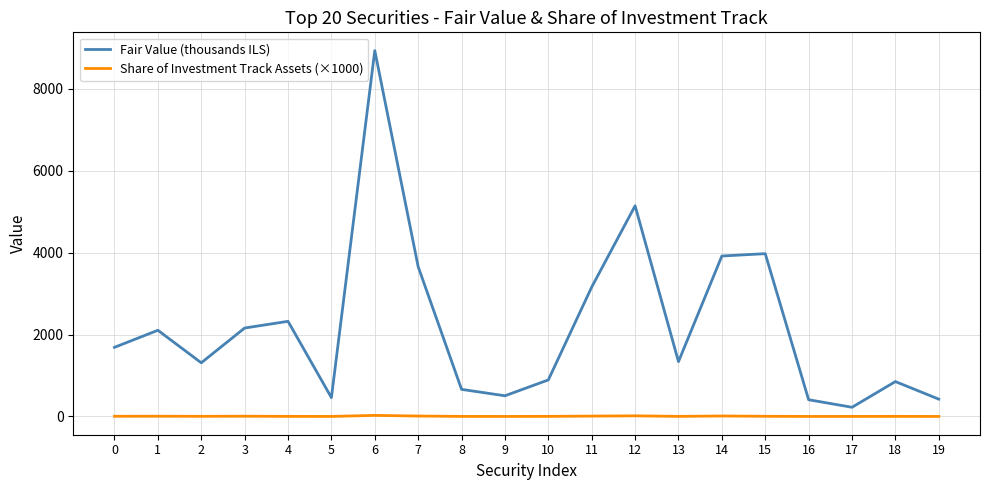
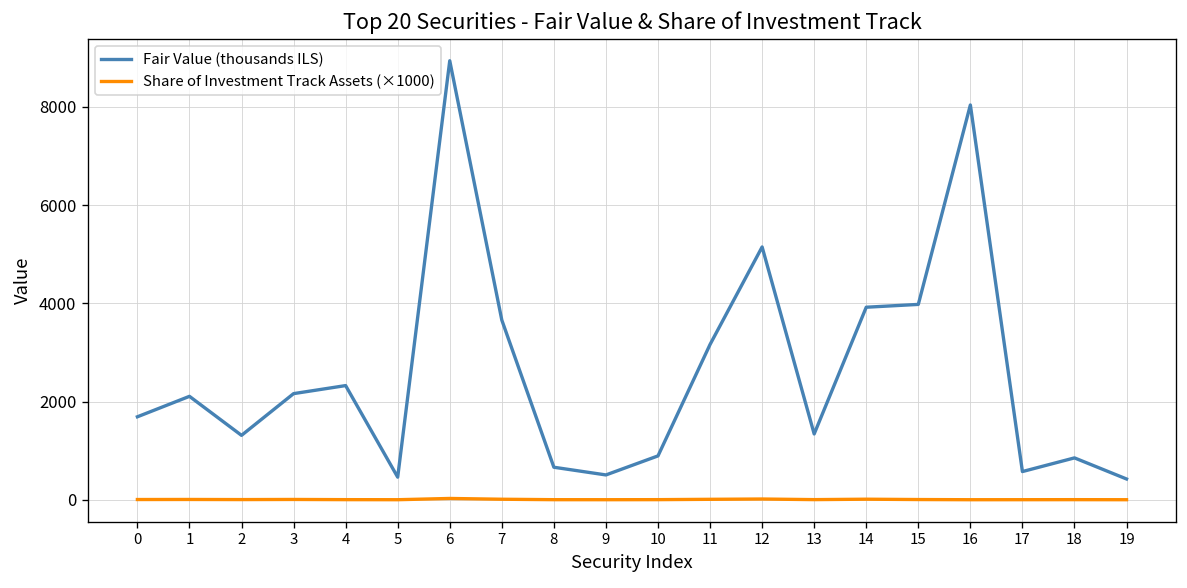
  {
    "Fair Value (thousands ILS)": {
      "0": 1700,
      "1": 2100,
      "2": 1300,
      "3": 2200,
      "4": 2300,
      "5": 500,
      "6": 8900,
      "7": 3700,
      "8": 700,
      "9": 500,
      "10": 900,
      "11": 3200,
      "12": 5100,
      "13": 1300,
      "14": 3900,
      "15": 4000,
-     "16": 400,
-     "17": 200,
+     "16": 8000,
+     "17": 600,
      "18": 900,
      "19": 400
    },
    "Share of Investment Track Assets (×1000)": {
      "0": 0,
      "1": 0,
      "2": 0,
      "3": 0,
      "4": 0,
      "5": 0,
      "6": 0,
      "7": 0,
      "8": 0,
      "9": 0,
      "10": 0,
      "11": 0,
      "12": 0,
      "13": 0,
      "14": 0,
      "15": 0,
      "16": 0,
      "17": 0,
      "18": 0,
      "19": 0
    }
  }
